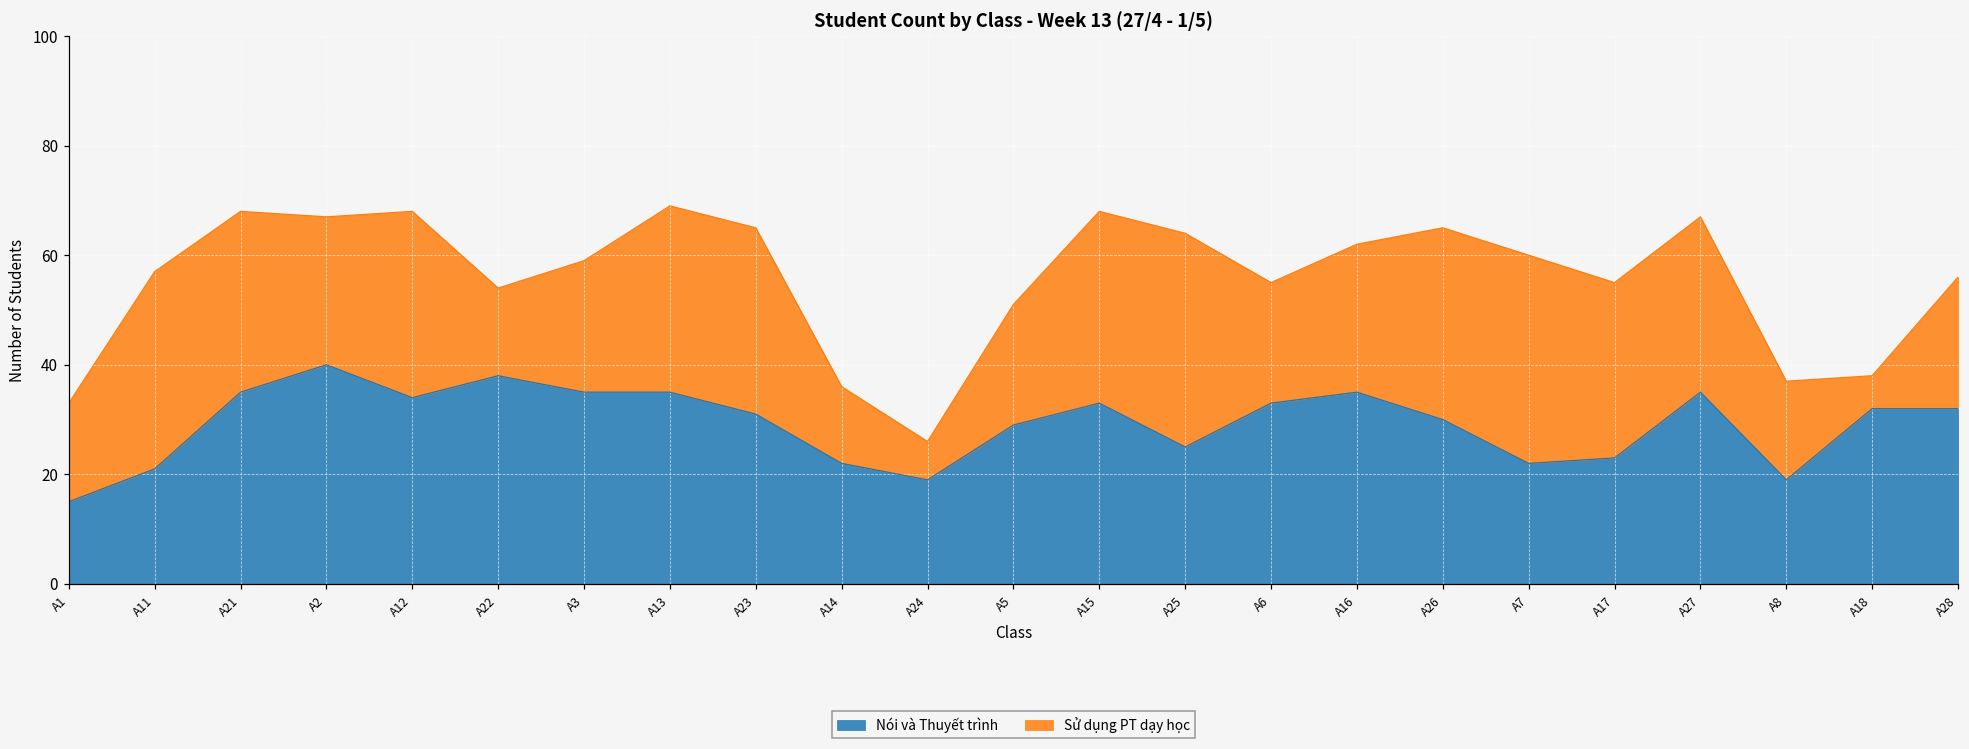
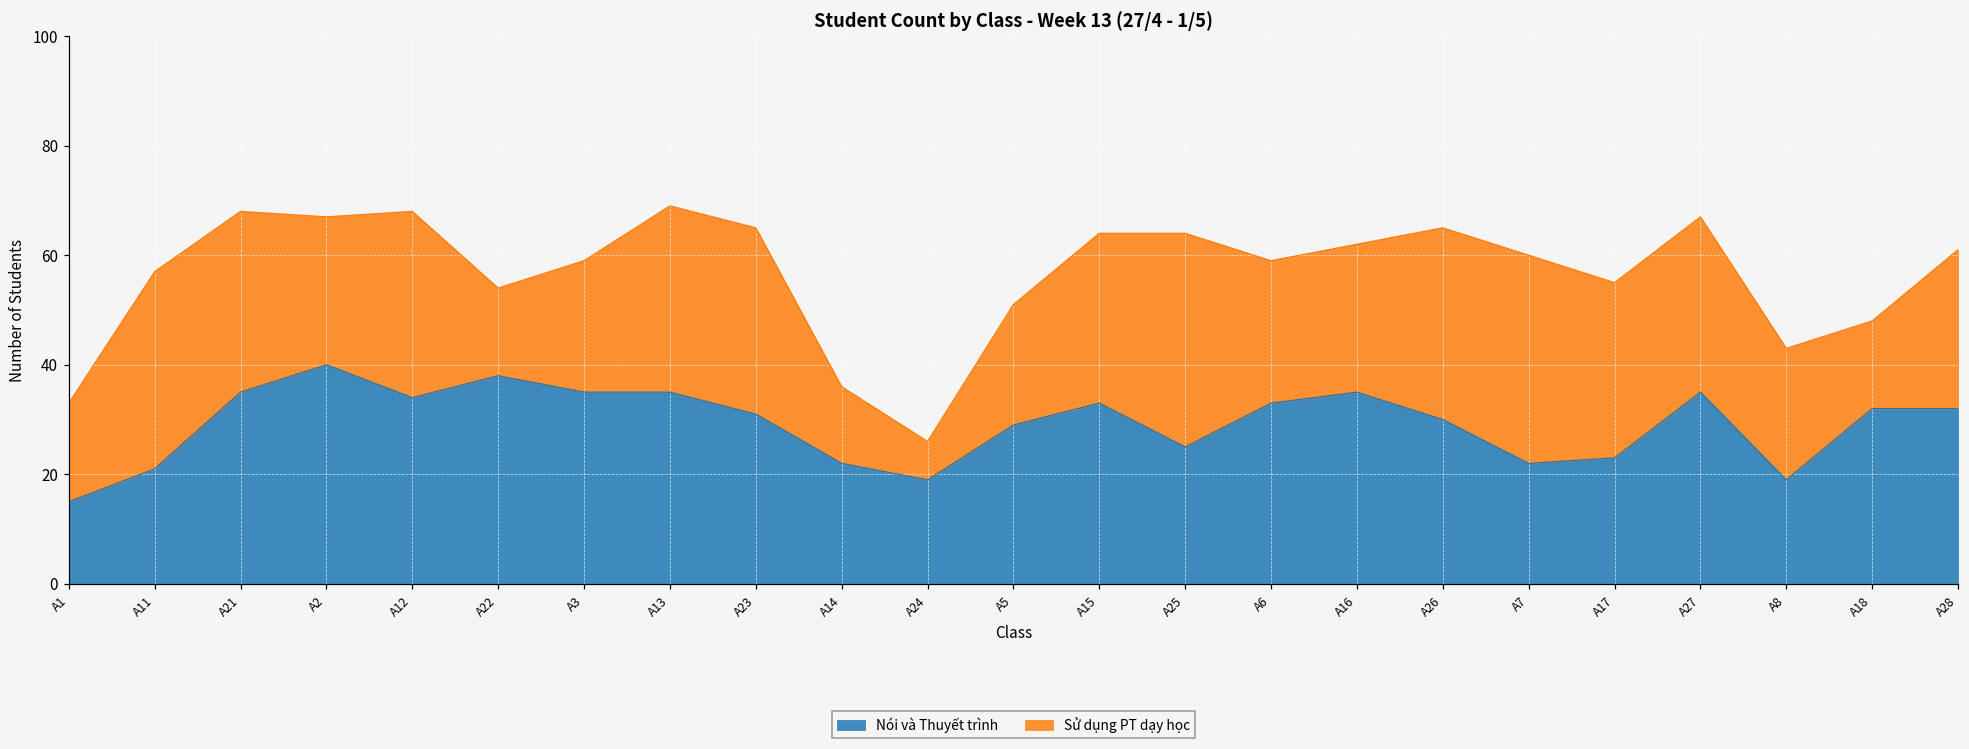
  {
    "Nói và Thuyết trình": {
      "A1": 15,
      "A11": 21,
      "A21": 35,
      "A2": 40,
      "A12": 34,
      "A22": 38,
      "A3": 35,
      "A13": 35,
      "A23": 31,
      "A14": 22,
      "A24": 19,
      "A5": 29,
      "A15": 33,
      "A25": 25,
      "A6": 33,
      "A16": 35,
      "A26": 30,
      "A7": 22,
      "A17": 23,
      "A27": 35,
      "A8": 19,
      "A18": 32,
      "A28": 32
    },
    "Sử dụng PT dạy học": {
      "A1": 18,
      "A11": 36,
      "A21": 33,
      "A2": 27,
      "A12": 34,
      "A22": 16,
      "A3": 24,
      "A13": 34,
      "A23": 34,
      "A14": 14,
      "A24": 7,
      "A5": 22,
-     "A15": 35,
+     "A15": 31,
      "A25": 39,
-     "A6": 22,
+     "A6": 26,
      "A16": 27,
      "A26": 35,
      "A7": 38,
      "A17": 32,
      "A27": 32,
-     "A8": 18,
-     "A18": 6,
-     "A28": 24
+     "A8": 24,
+     "A18": 16,
+     "A28": 29
    }
  }
